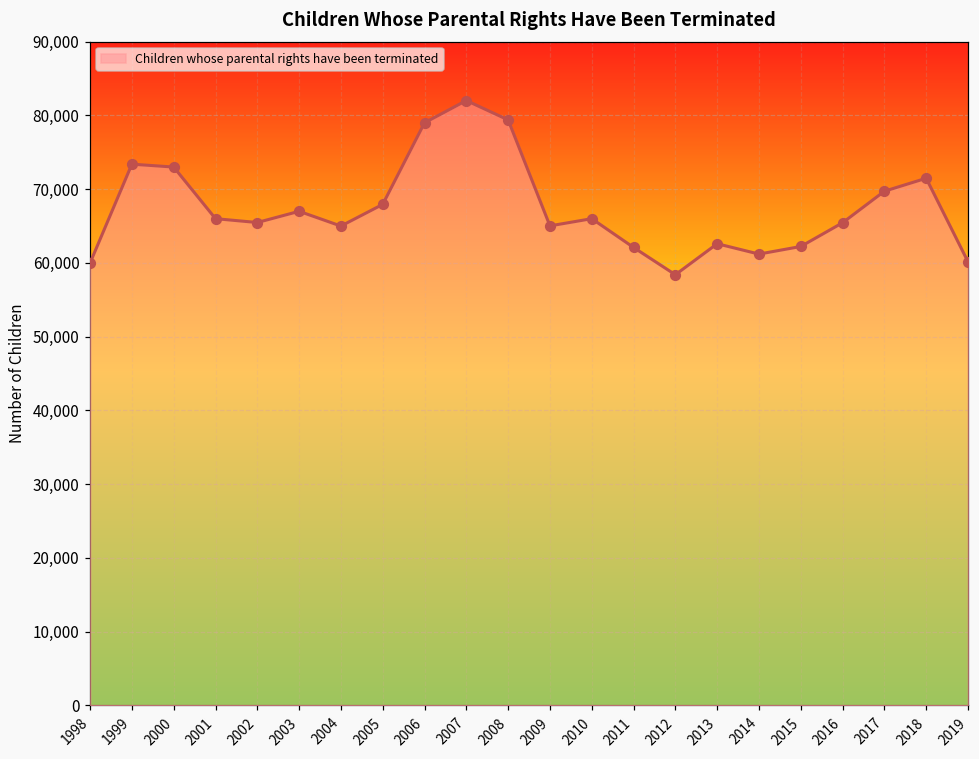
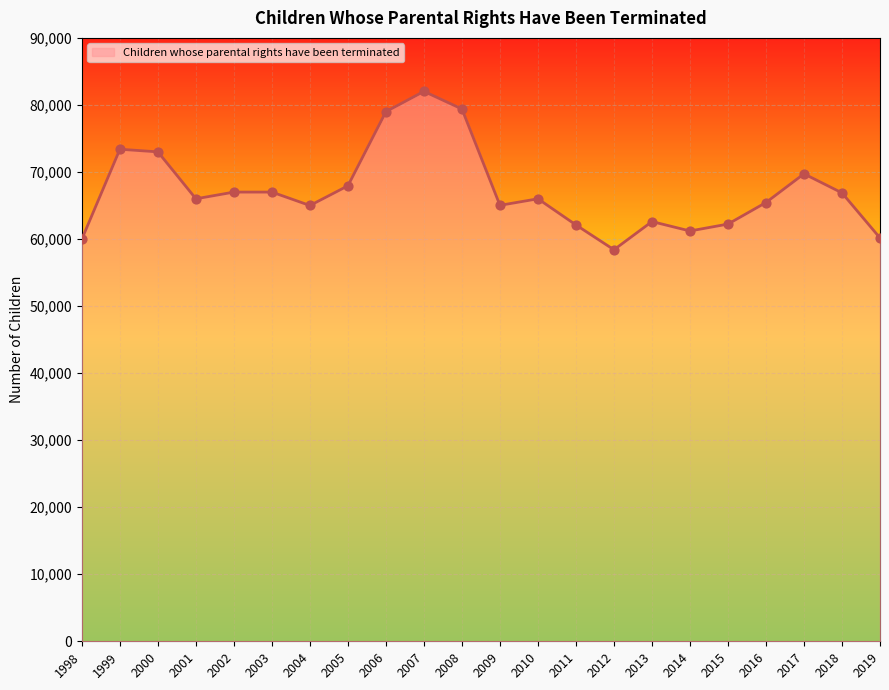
  {
    "1998": "60,000",
    "1999": "73,000",
    "2000": "73,000",
    "2001": "66,000",
-   "2002": "65,000",
+   "2002": "67,000",
    "2003": "67,000",
    "2004": "65,000",
    "2005": "68,000",
    "2006": "79,000",
    "2007": "82,000",
    "2008": "79,000",
    "2009": "65,000",
    "2010": "66,000",
    "2011": "62,000",
    "2012": "58,000",
    "2013": "63,000",
    "2014": "61,000",
    "2015": "62,000",
    "2016": "65,000",
    "2017": "70,000",
-   "2018": "71,000",
+   "2018": "67,000",
    "2019": "60,000"
  }
